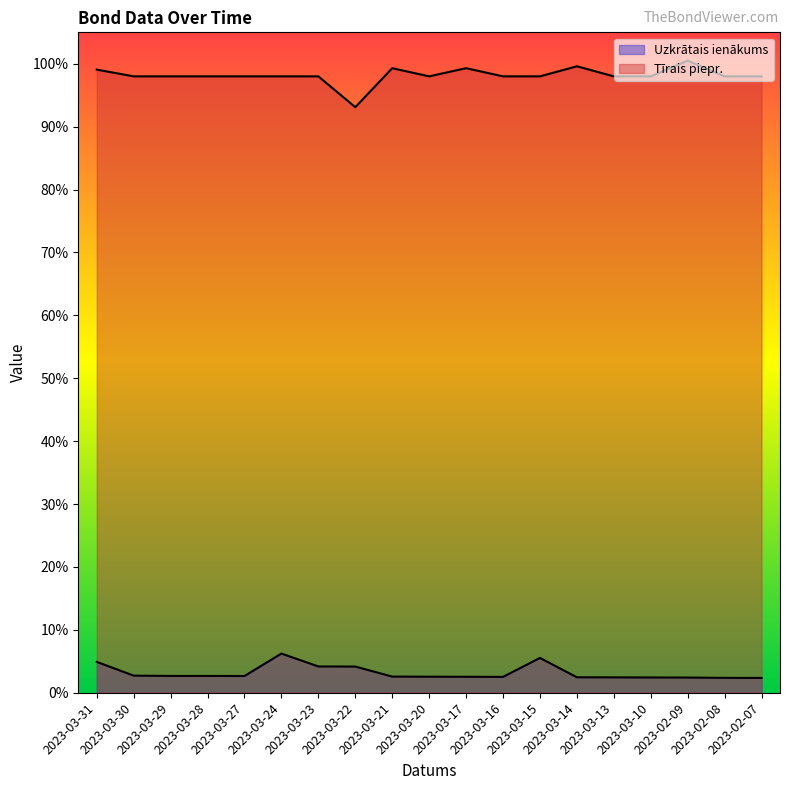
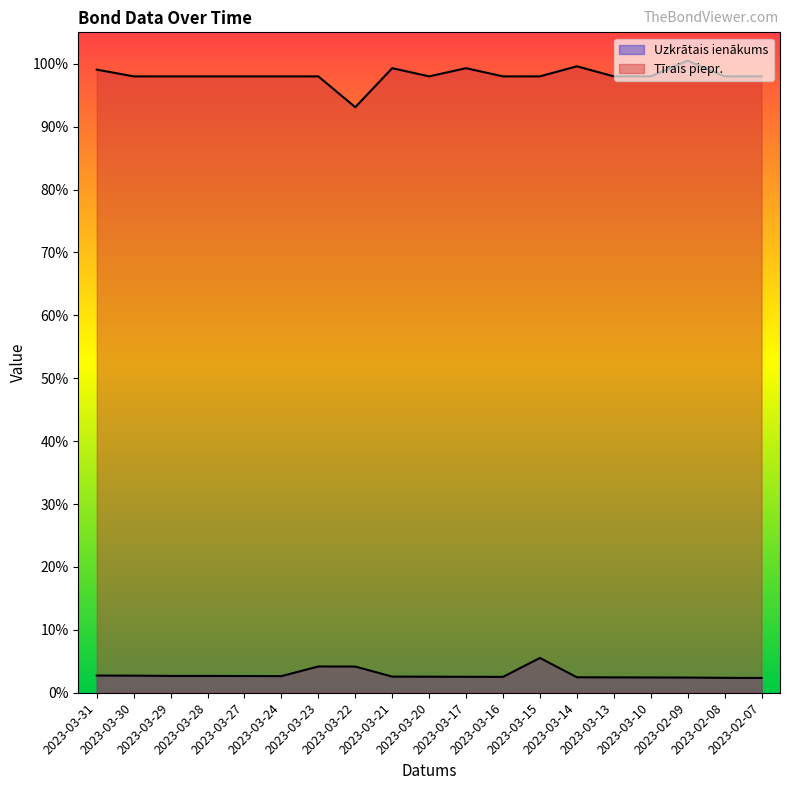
  {
    "Uzkrātais ienākums": {
-     "2023-03-31": "5%",
+     "2023-03-31": "3%",
      "2023-03-30": "3%",
      "2023-03-29": "3%",
      "2023-03-28": "3%",
      "2023-03-27": "3%",
-     "2023-03-24": "6%",
+     "2023-03-24": "3%",
      "2023-03-23": "4%",
      "2023-03-22": "4%",
      "2023-03-21": "3%",
      "2023-03-20": "3%",
      "2023-03-17": "3%",
      "2023-03-16": "3%",
      "2023-03-15": "6%",
      "2023-03-14": "2%",
      "2023-03-13": "2%",
      "2023-03-10": "2%",
      "2023-02-09": "2%",
      "2023-02-08": "2%",
      "2023-02-07": "2%"
    },
    "Tīrais piepr.": {
      "2023-03-31": "99%",
      "2023-03-30": "98%",
      "2023-03-29": "98%",
      "2023-03-28": "98%",
      "2023-03-27": "98%",
      "2023-03-24": "98%",
      "2023-03-23": "98%",
      "2023-03-22": "93%",
      "2023-03-21": "99%",
      "2023-03-20": "98%",
      "2023-03-17": "99%",
      "2023-03-16": "98%",
      "2023-03-15": "98%",
      "2023-03-14": "100%",
      "2023-03-13": "98%"
    }
  }
